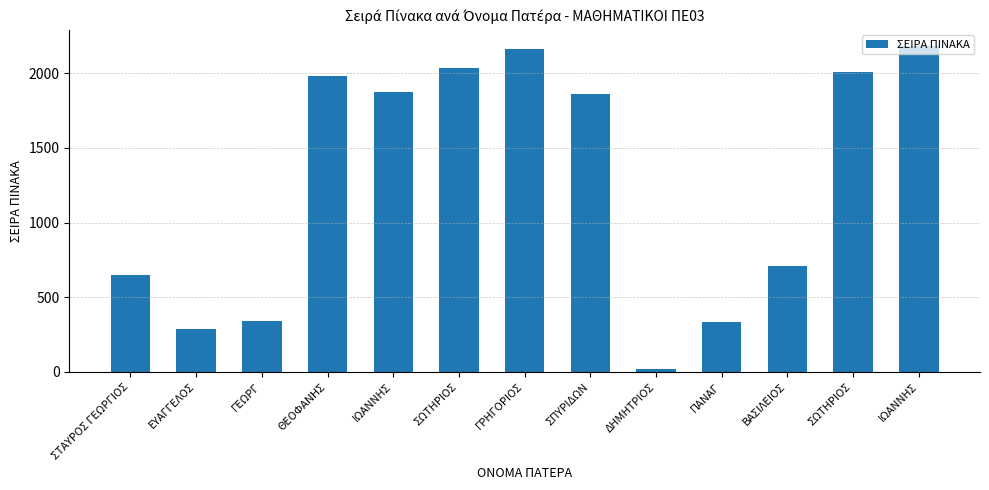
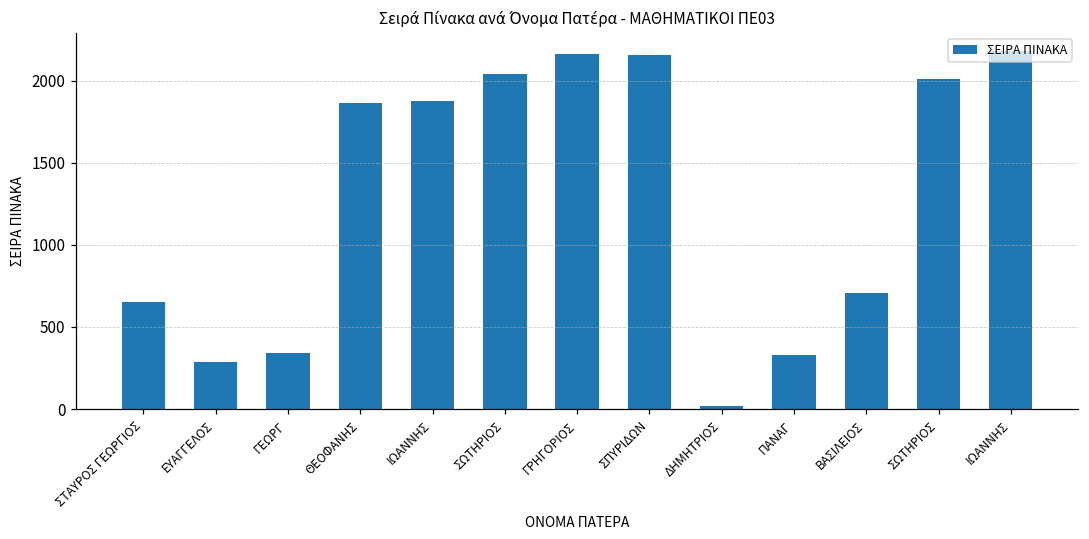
  {
    "ΣΤΑΥΡΟΣ ΓΕΩΡΓΙΟΣ": 650,
    "ΕΥΑΓΓΕΛΟΣ": 290,
    "ΓΕΩΡΓ": 340,
-   "ΘΕΟΦΑΝΗΣ": 1990,
+   "ΘΕΟΦΑΝΗΣ": 1860,
    "ΓΡΗΓΟΡΙΟΣ": 2160,
-   "ΣΠΥΡΙΔΩΝ": 1860,
+   "ΣΠΥΡΙΔΩΝ": 2160,
    "ΔΗΜΗΤΡΙΟΣ": 20,
    "ΠΑΝΑΓ": 330,
    "ΒΑΣΙΛΕΙΟΣ": 710
  }
